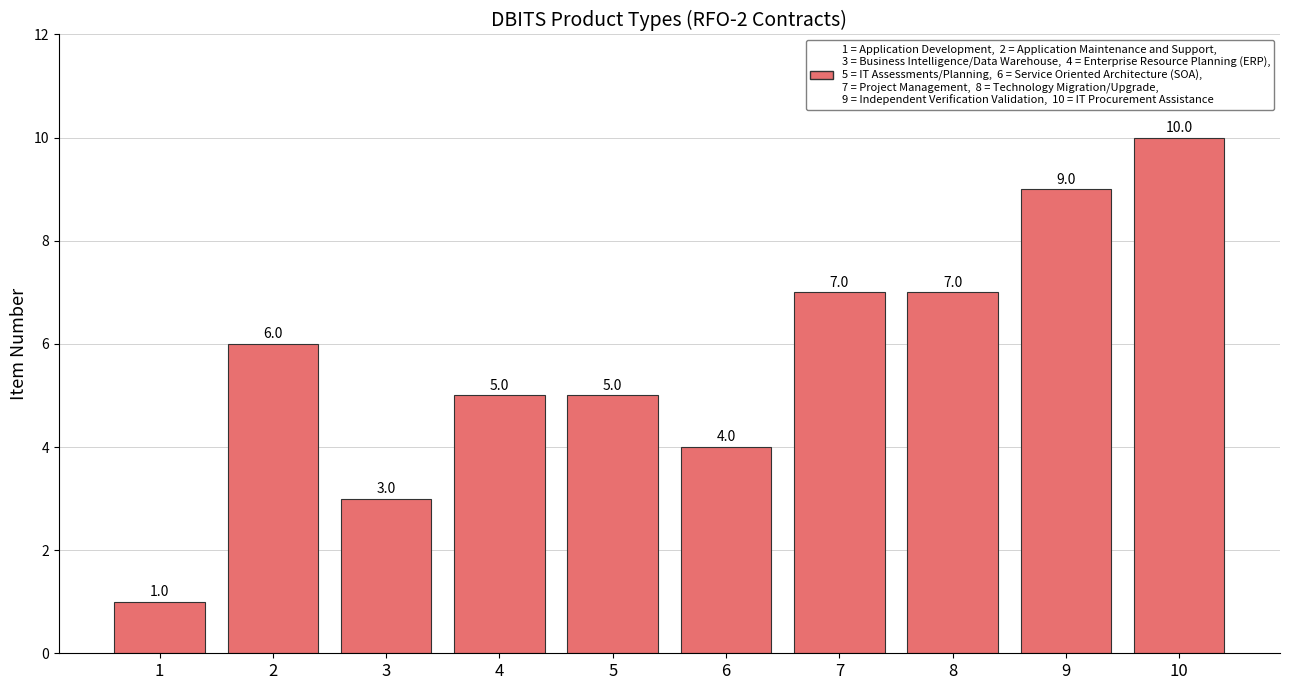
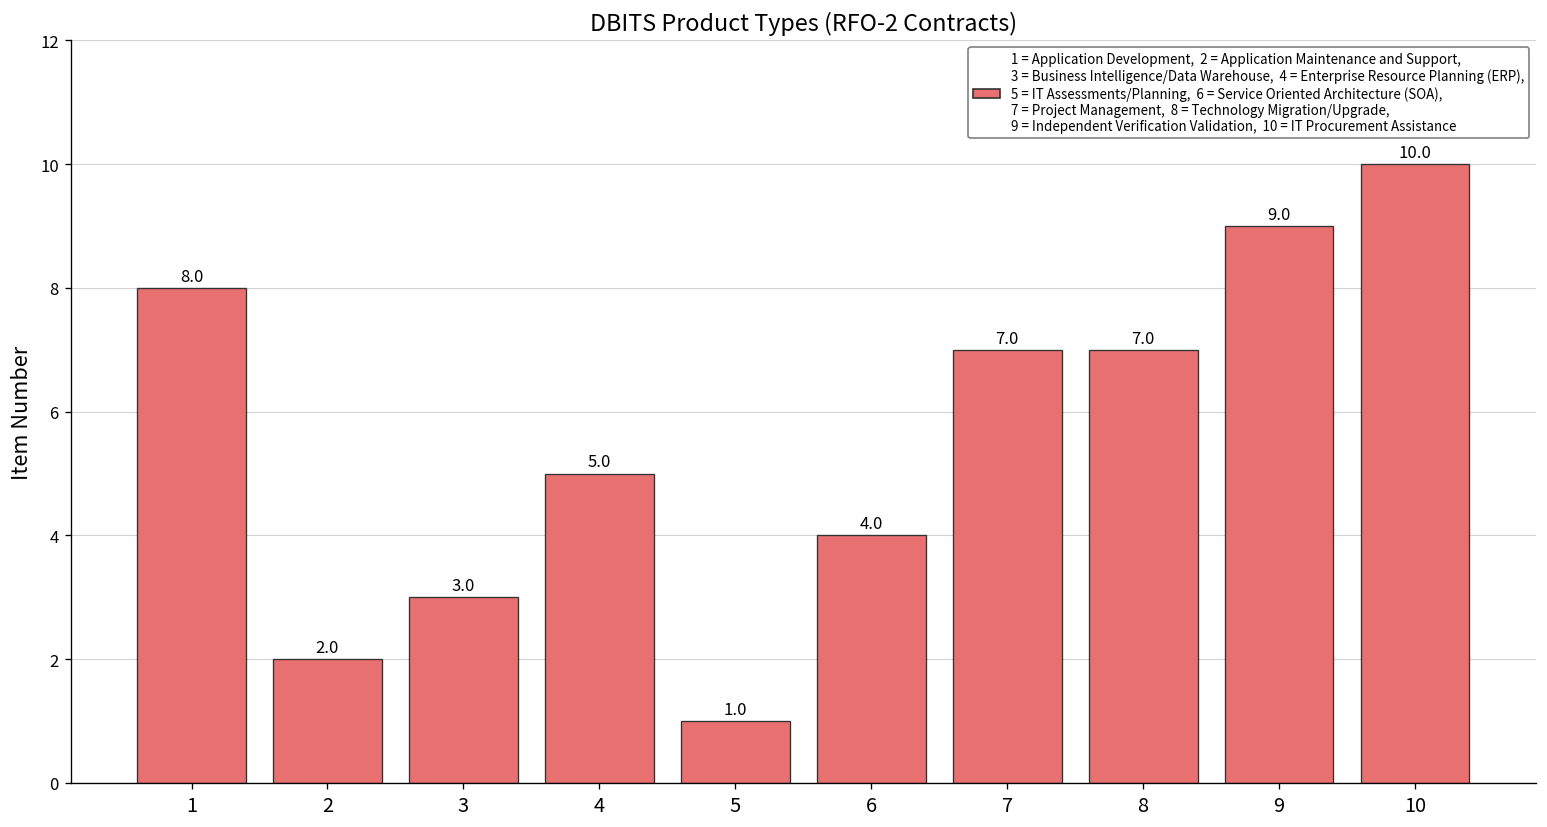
  {
-   "1": 1.0,
-   "2": 6.0,
+   "1": 8.0,
+   "2": 2.0,
    "3": 3.0,
    "4": 5.0,
-   "5": 5.0,
+   "5": 1.0,
    "6": 4.0,
    "7": 7.0,
    "8": 7.0,
    "9": 9.0,
    "10": 10.0
  }
